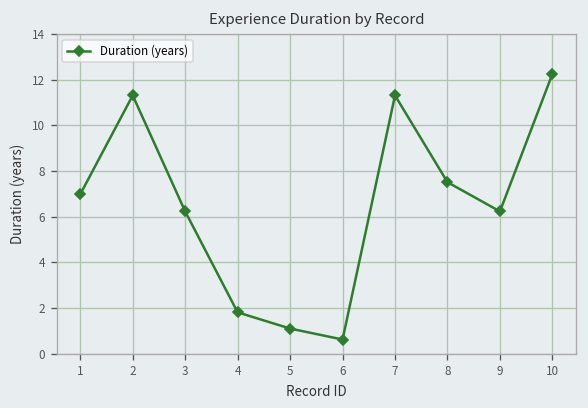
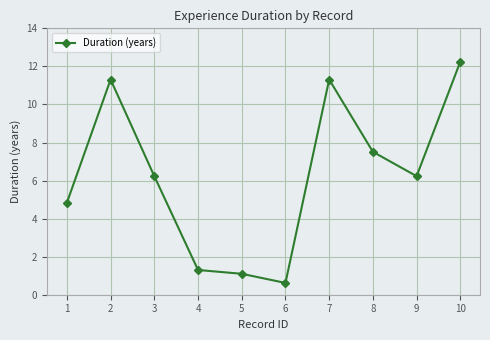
  {
-   "1": 7.0,
+   "1": 4.8,
    "2": 11.3,
    "3": 6.2,
-   "4": 1.8,
+   "4": 1.3,
    "5": 1.1,
    "6": 0.6,
    "7": 11.3,
    "8": 7.5,
    "9": 6.2,
    "10": 12.3
  }
